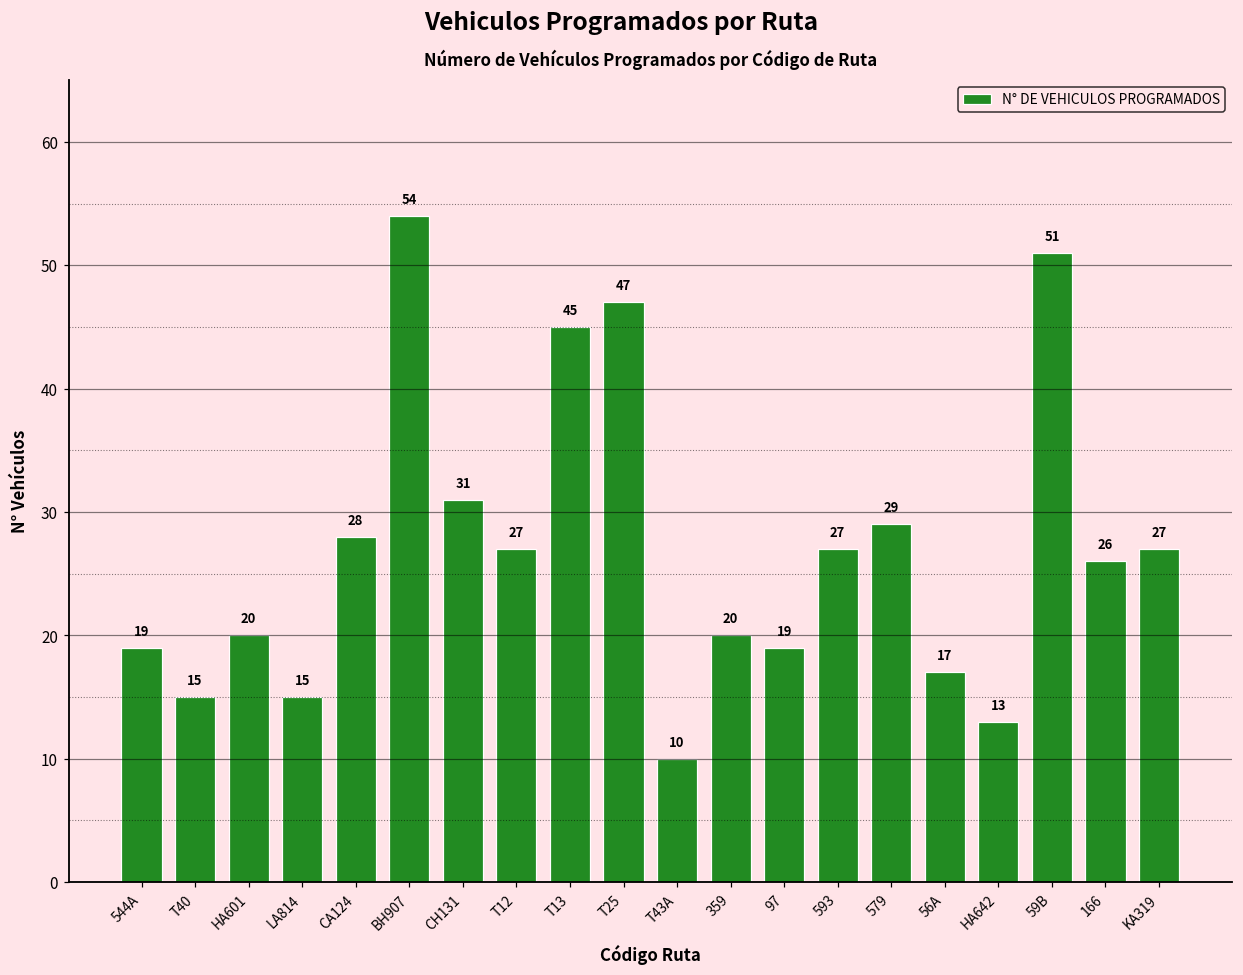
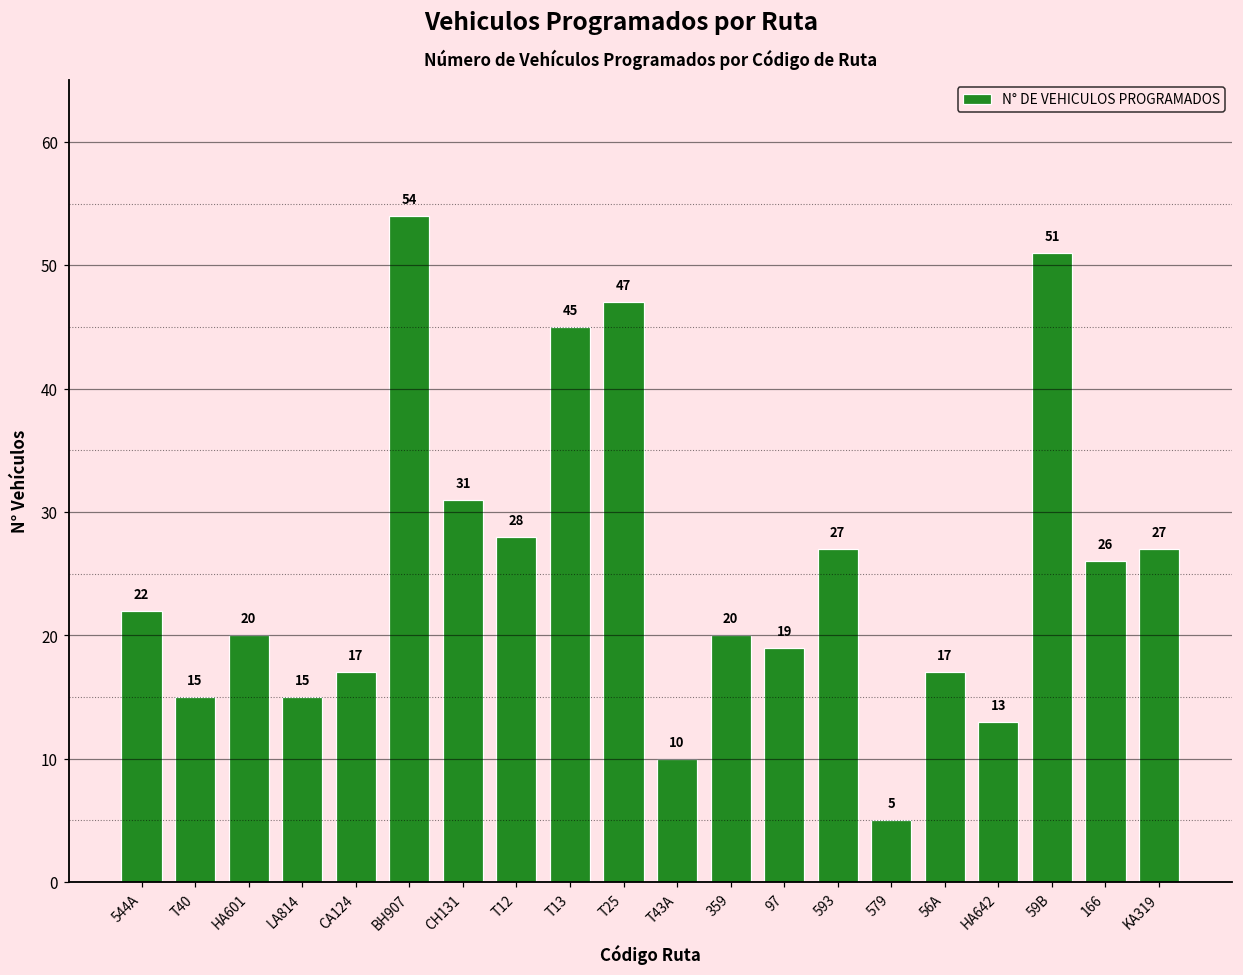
  {
-   "544A": 19,
+   "544A": 22,
    "T40": 15,
    "HA601": 20,
    "LA814": 15,
-   "CA124": 28,
+   "CA124": 17,
    "BH907": 54,
    "CH131": 31,
-   "T12": 27,
+   "T12": 28,
    "T13": 45,
    "T25": 47,
    "T43A": 10,
    "359": 20,
    "97": 19,
    "593": 27,
-   "579": 29,
+   "579": 5,
    "56A": 17,
    "HA642": 13,
    "59B": 51,
    "166": 26,
    "KA319": 27
  }
